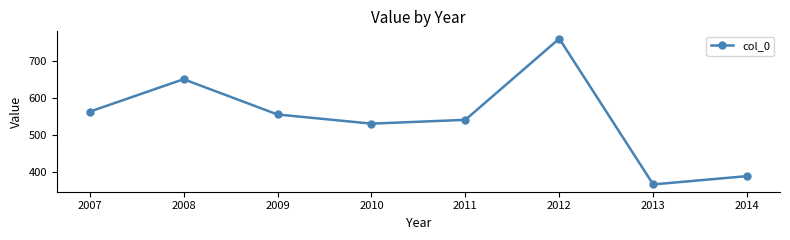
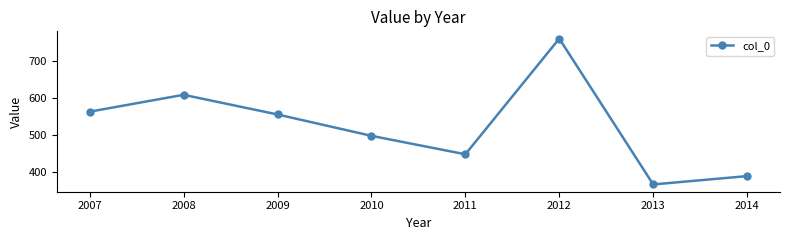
  {
    "2007": 560,
-   "2008": 650,
+   "2008": 610,
    "2009": 560,
-   "2010": 530,
-   "2011": 540,
+   "2010": 500,
+   "2011": 450,
    "2012": 760,
    "2013": 370,
    "2014": 390
  }
